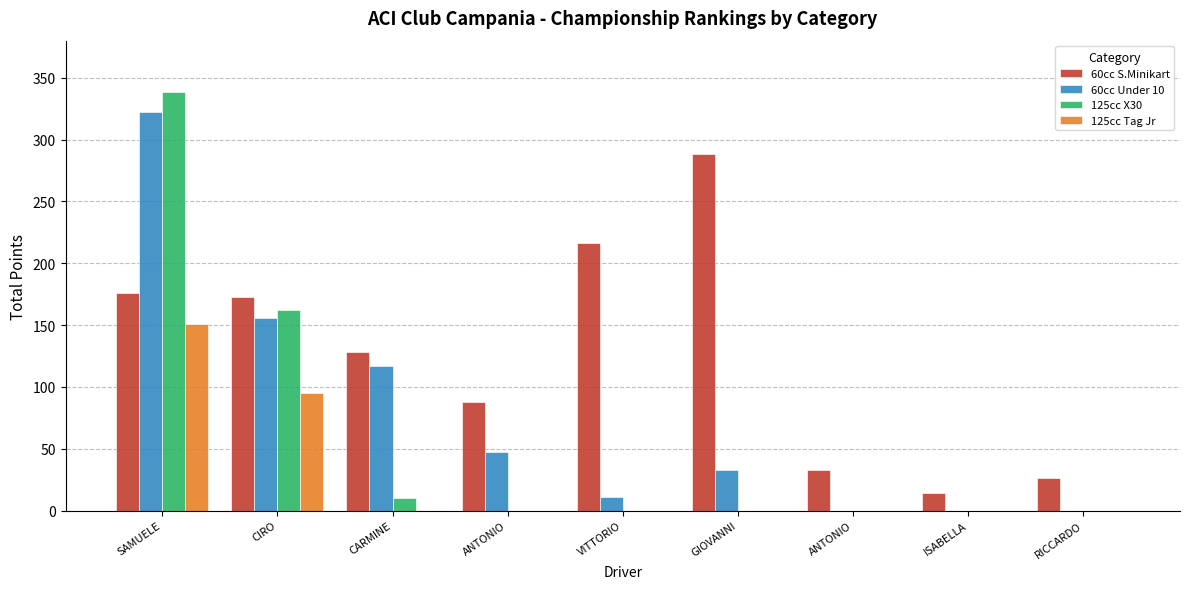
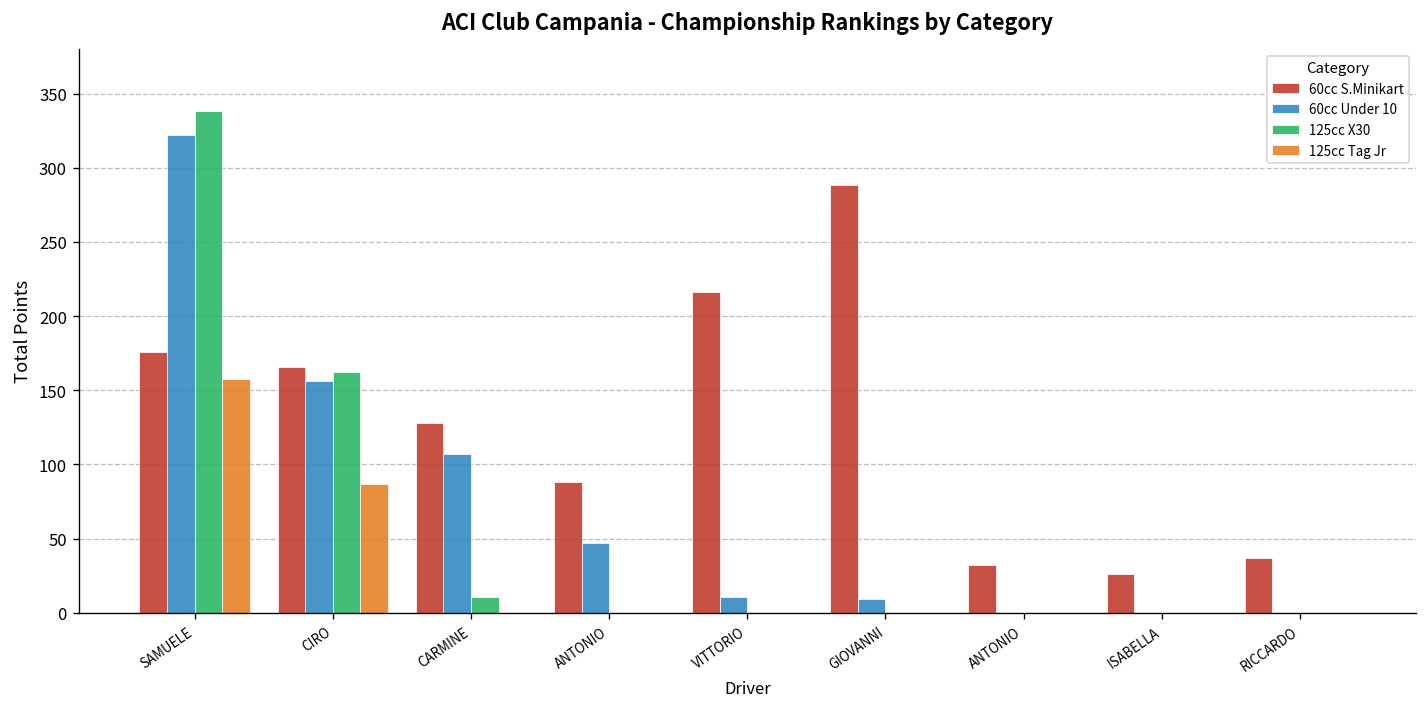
  {
    "60cc S.Minikart": {
      "SAMUELE": 176,
-     "CIRO": 173,
+     "CIRO": 166,
      "CARMINE": 128,
      "VITTORIO": 216,
      "GIOVANNI": 288,
-     "ISABELLA": 15,
-     "RICCARDO": 27
+     "ISABELLA": 27,
+     "RICCARDO": 37
    },
    "60cc Under 10": {
      "SAMUELE": 322,
      "CIRO": 156,
-     "CARMINE": 117,
+     "CARMINE": 107,
      "VITTORIO": 11,
-     "GIOVANNI": 33,
+     "GIOVANNI": 9,
      "ISABELLA": 0,
      "RICCARDO": 0
    },
    "125cc X30": {
      "SAMUELE": 339,
      "CIRO": 162,
      "CARMINE": 10,
      "VITTORIO": 0,
      "GIOVANNI": 0,
      "ISABELLA": 0,
      "RICCARDO": 0
    },
    "125cc Tag Jr": {
-     "SAMUELE": 151,
-     "CIRO": 95,
+     "SAMUELE": 158,
+     "CIRO": 87,
      "CARMINE": 0,
      "VITTORIO": 0,
      "GIOVANNI": 0,
      "ISABELLA": 0,
      "RICCARDO": 0
    }
  }
